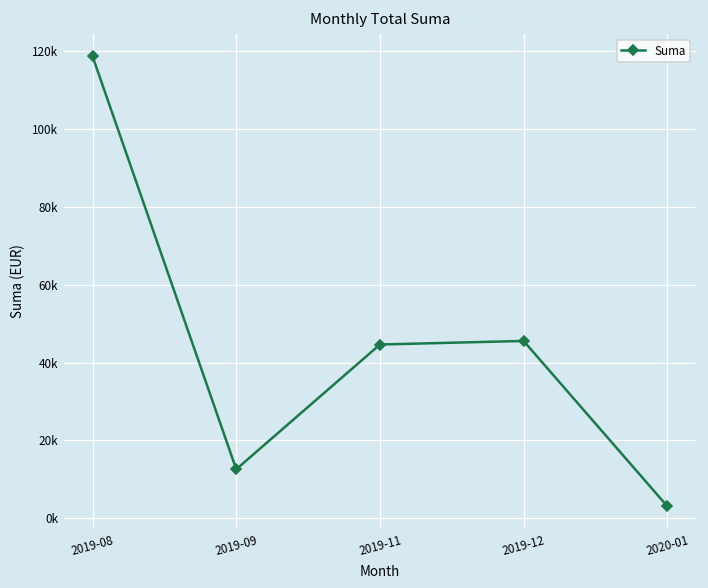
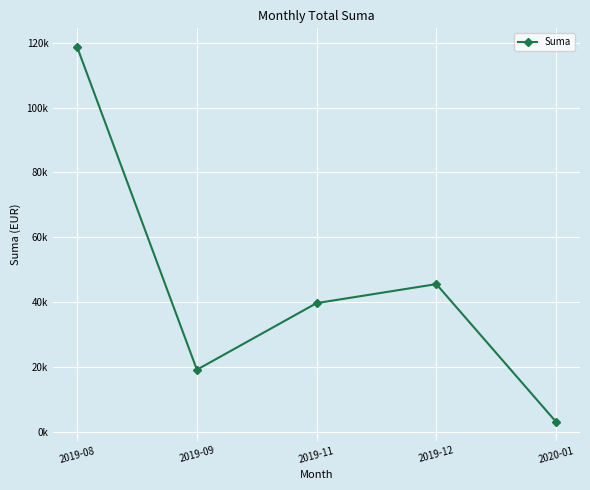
  {
    "2019-08": 119000,
-   "2019-09": 13000,
-   "2019-11": 45000,
+   "2019-09": 19000,
+   "2019-11": 40000,
    "2019-12": 46000,
    "2020-01": 3000
  }
